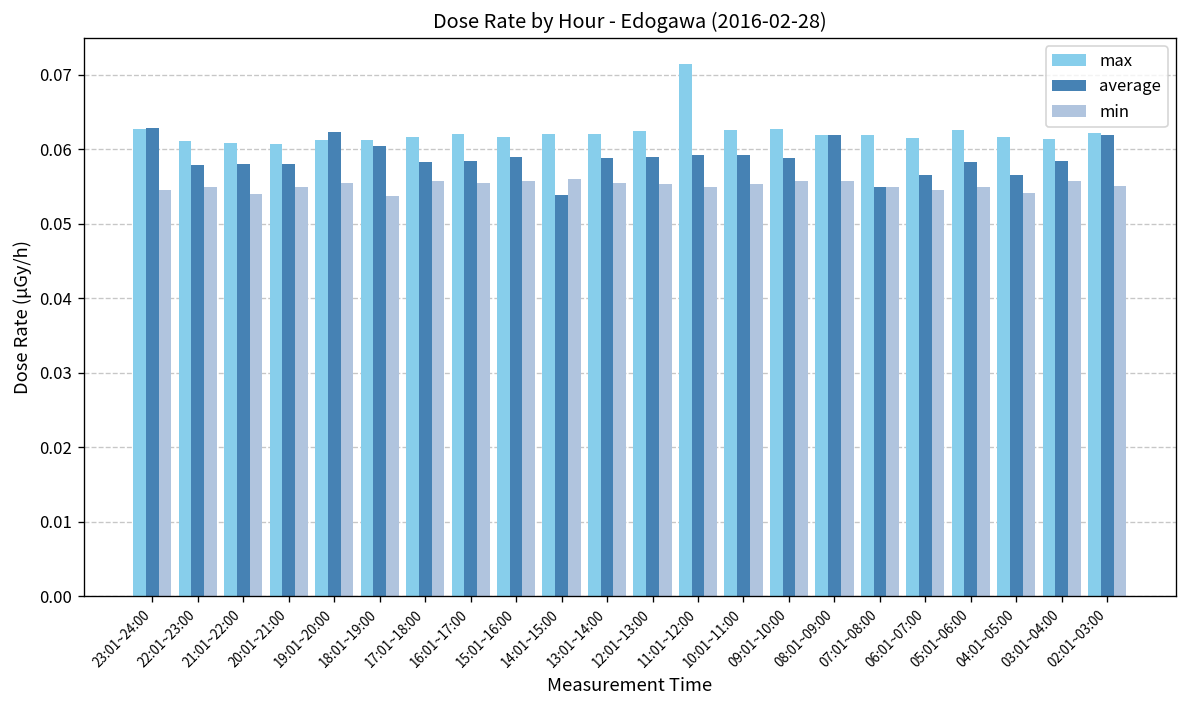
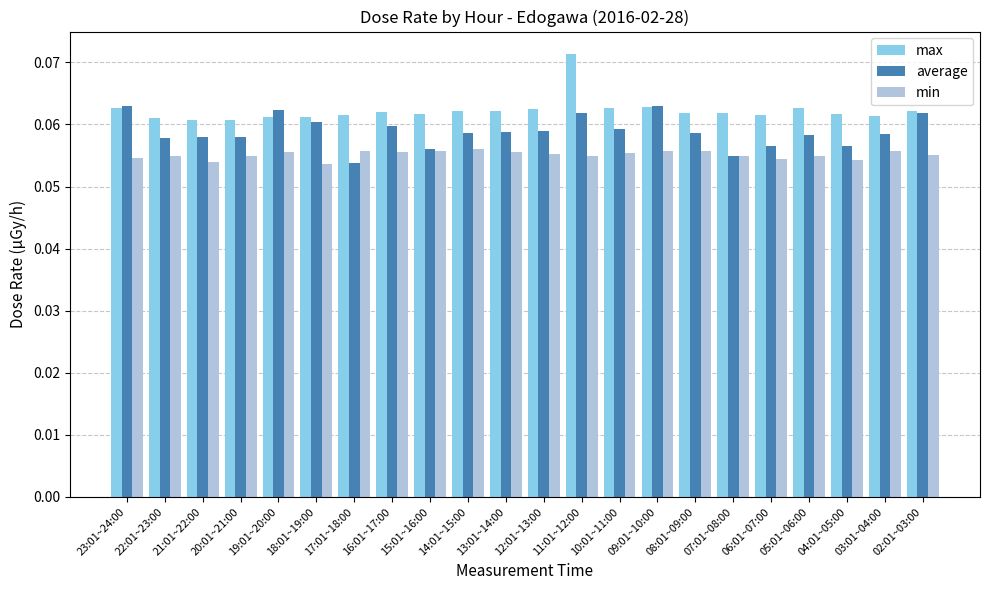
  {
    "average": {
      "23:01~24:00": 0.063,
      "22:01~23:00": 0.058,
      "21:01~22:00": 0.058,
      "20:01~21:00": 0.058,
      "19:01~20:00": 0.062,
      "18:01~19:00": 0.060,
-     "17:01~18:00": 0.058,
-     "16:01~17:00": 0.058,
-     "15:01~16:00": 0.059,
-     "14:01~15:00": 0.054,
+     "17:01~18:00": 0.054,
+     "16:01~17:00": 0.060,
+     "15:01~16:00": 0.056,
+     "14:01~15:00": 0.059,
      "13:01~14:00": 0.059,
      "12:01~13:00": 0.059,
-     "11:01~12:00": 0.059,
+     "11:01~12:00": 0.062,
      "10:01~11:00": 0.059,
-     "09:01~10:00": 0.059,
-     "08:01~09:00": 0.062,
+     "09:01~10:00": 0.063,
+     "08:01~09:00": 0.059,
      "07:01~08:00": 0.055,
      "06:01~07:00": 0.057,
      "05:01~06:00": 0.058,
      "04:01~05:00": 0.057,
      "03:01~04:00": 0.058,
      "02:01~03:00": 0.062
    }
  }
